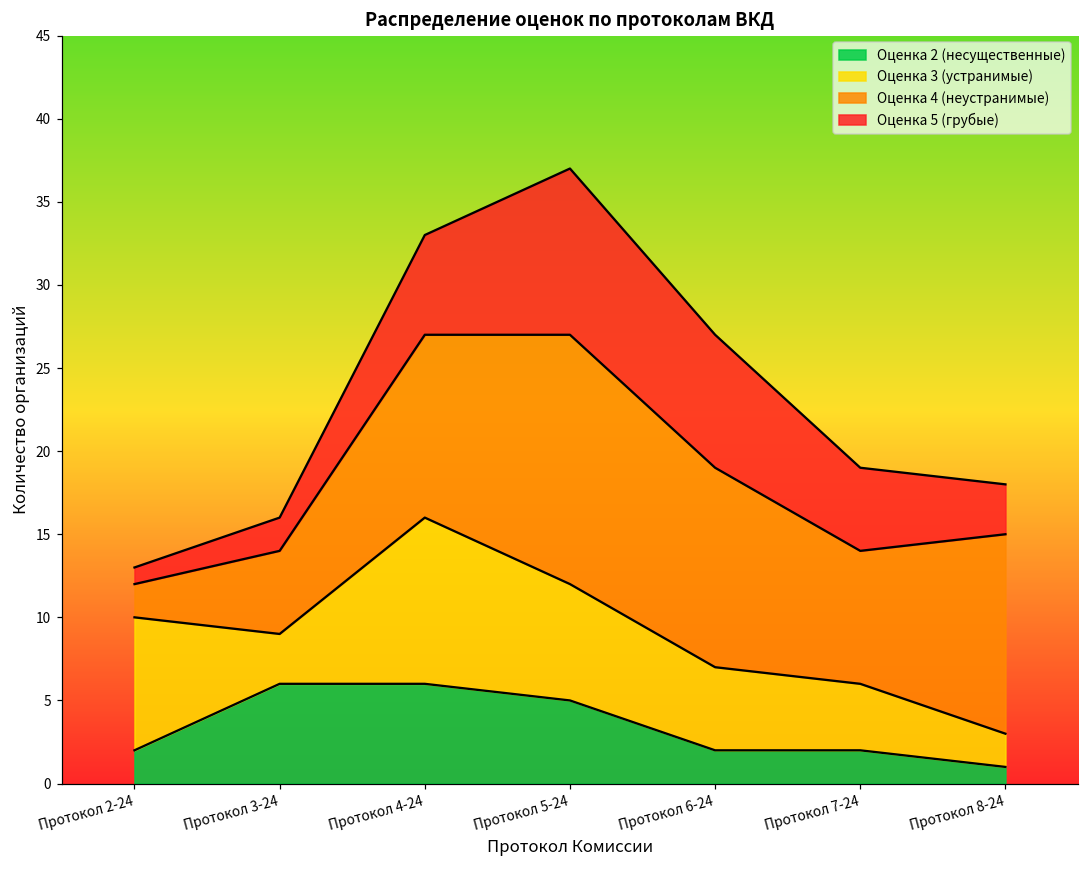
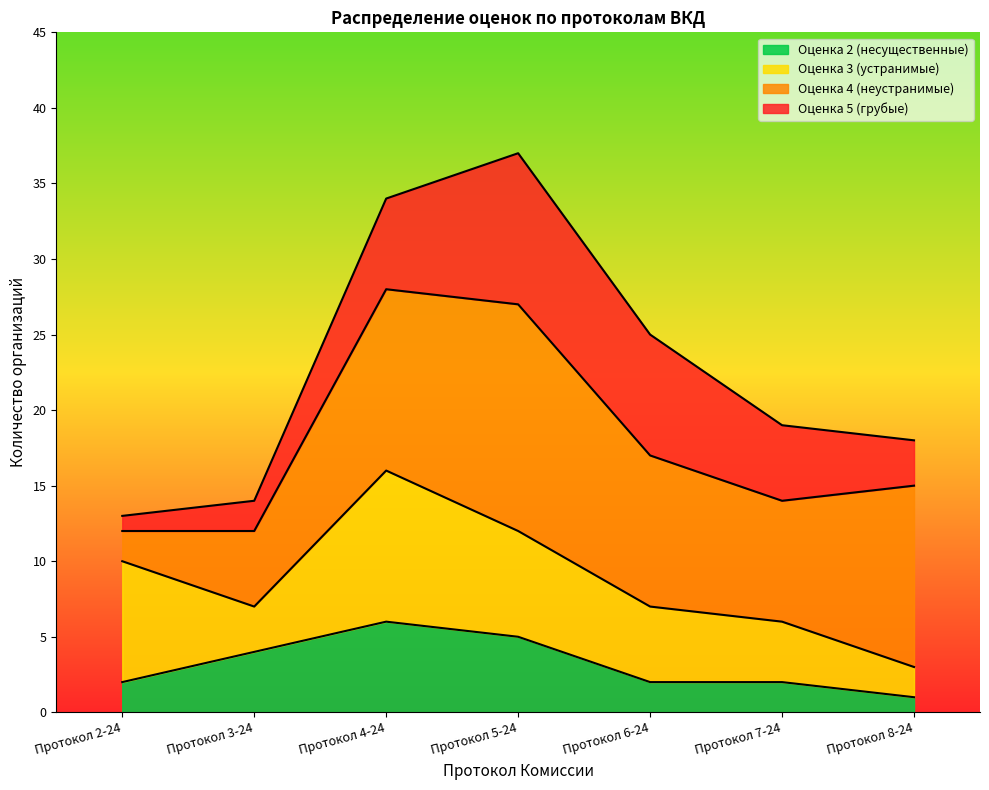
  {
    "Оценка 2 (несущественные)": {
      "Протокол 2-24": 2,
-     "Протокол 3-24": 6,
+     "Протокол 3-24": 4,
      "Протокол 4-24": 6,
      "Протокол 5-24": 5,
      "Протокол 6-24": 2,
      "Протокол 7-24": 2,
      "Протокол 8-24": 1
    },
    "Оценка 3 (устранимые)": {
      "Протокол 2-24": 8,
      "Протокол 3-24": 3,
      "Протокол 4-24": 10,
      "Протокол 5-24": 7,
      "Протокол 6-24": 5,
      "Протокол 7-24": 4,
      "Протокол 8-24": 2
    },
    "Оценка 4 (неустранимые)": {
      "Протокол 2-24": 2,
      "Протокол 3-24": 5,
-     "Протокол 4-24": 11,
+     "Протокол 4-24": 12,
      "Протокол 5-24": 15,
-     "Протокол 6-24": 12,
+     "Протокол 6-24": 10,
      "Протокол 7-24": 8,
      "Протокол 8-24": 12
    },
    "Оценка 5 (грубые)": {
      "Протокол 2-24": 1,
      "Протокол 3-24": 2,
      "Протокол 4-24": 6,
      "Протокол 5-24": 10,
      "Протокол 6-24": 8,
      "Протокол 7-24": 5,
      "Протокол 8-24": 3
    }
  }
